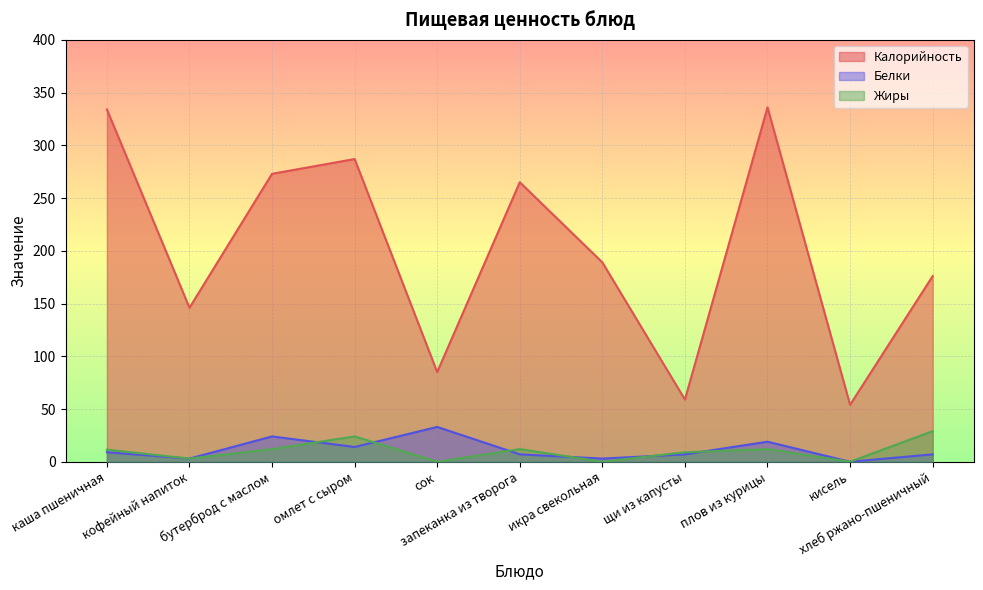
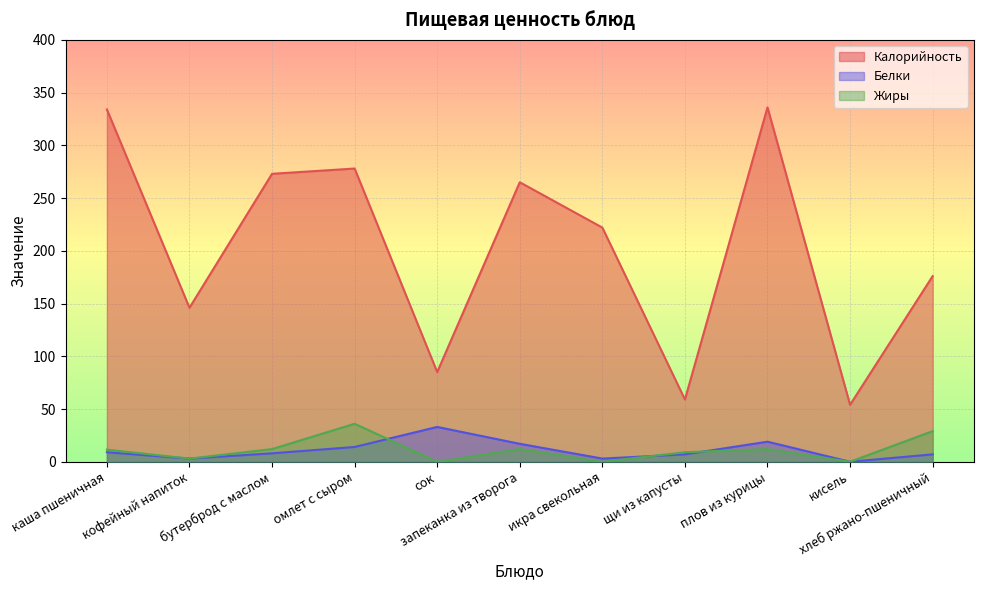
  {
    "Калорийность": {
      "каша пшеничная": 334,
      "кофейный напиток": 146,
      "бутерброд с маслом": 273,
-     "омлет с сыром": 287,
+     "омлет с сыром": 278,
      "сок": 85,
      "запеканка из творога": 265,
-     "икра свекольная": 189,
+     "икра свекольная": 222,
      "щи из капусты": 59,
      "плов из курицы": 336,
      "кисель": 54,
      "хлеб ржано-пшеничный": 176
    },
    "Белки": {
      "каша пшеничная": 9,
-     "бутерброд с маслом": 24,
+     "бутерброд с маслом": 8,
      "омлет с сыром": 14,
      "сок": 33,
-     "запеканка из творога": 7,
+     "запеканка из творога": 17,
      "икра свекольная": 3,
      "плов из курицы": 19,
      "хлеб ржано-пшеничный": 7
    },
    "Жиры": {
      "каша пшеничная": 11,
      "бутерброд с маслом": 12,
-     "омлет с сыром": 24,
+     "омлет с сыром": 36,
      "сок": 0,
      "запеканка из творога": 12,
      "икра свекольная": 0,
      "плов из курицы": 12,
      "хлеб ржано-пшеничный": 29
    }
  }
